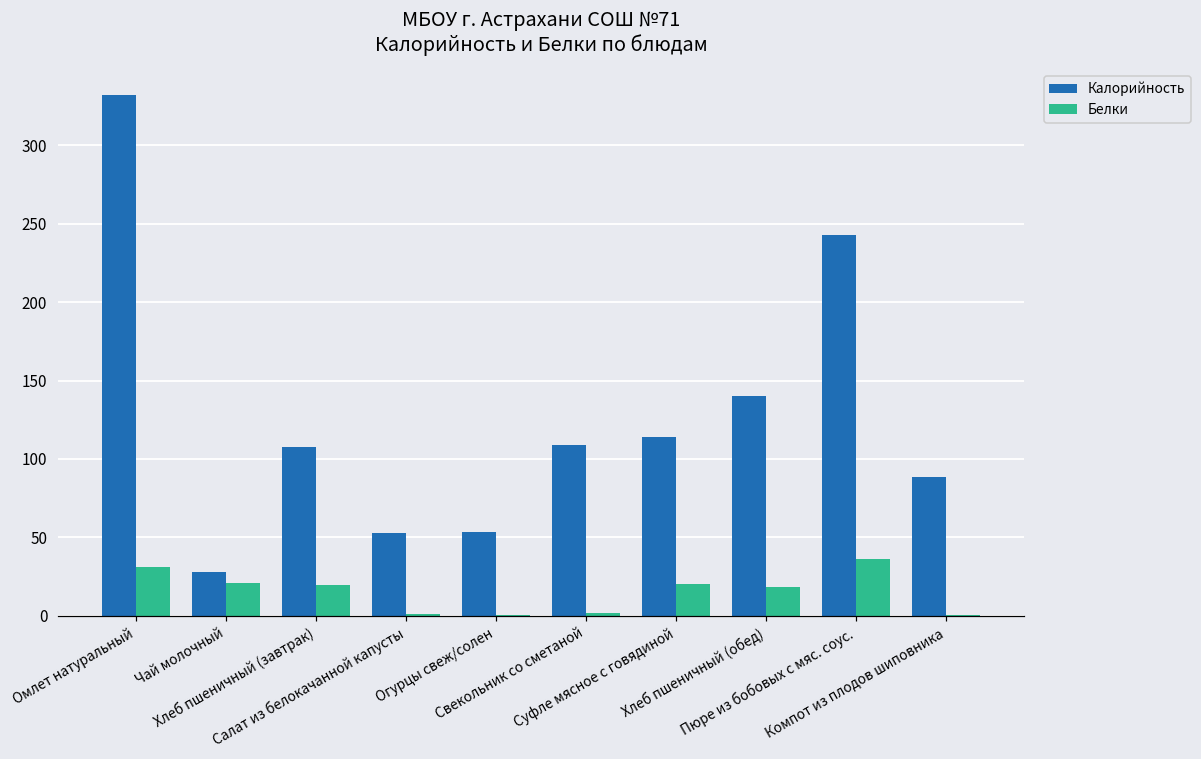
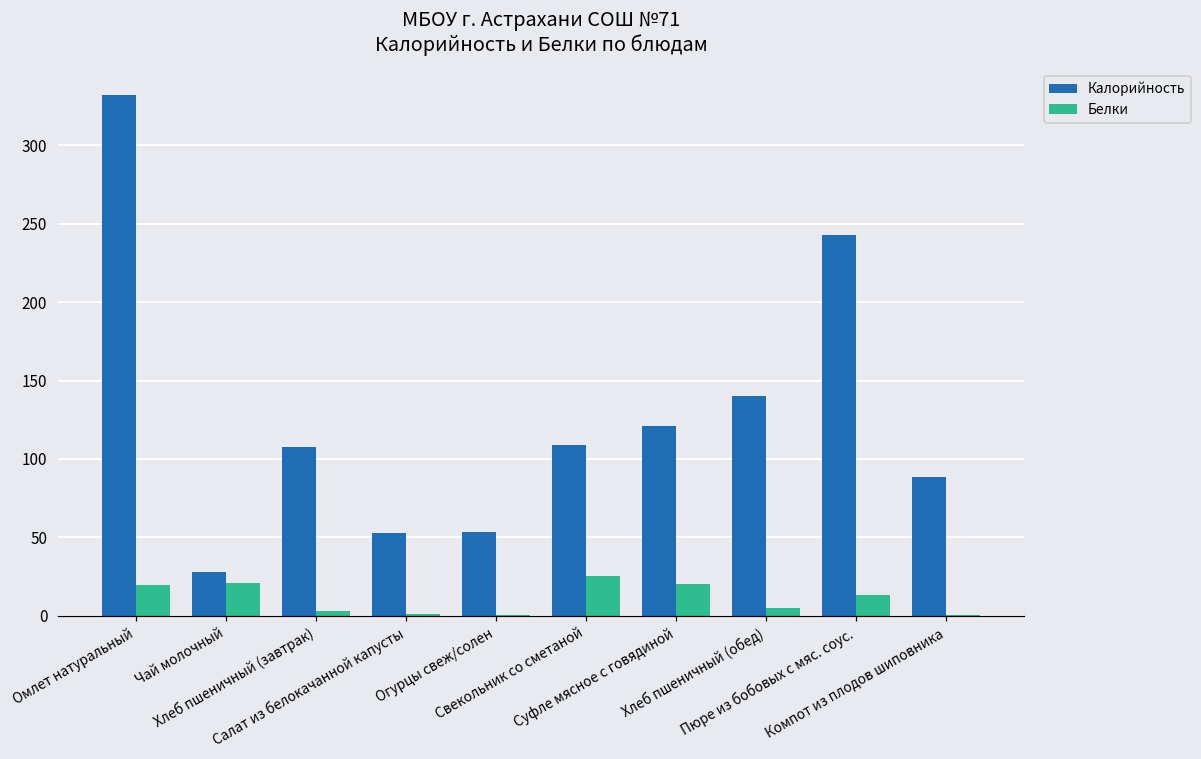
  {
    "Калорийность": {
      "Омлет натуральный": 332,
      "Чай молочный": 28,
      "Хлеб пшеничный (завтрак)": 107,
      "Салат из белокачанной капусты": 53,
      "Огурцы свеж/солен": 53,
      "Свекольник со сметаной": 109,
-     "Суфле мясное с говядиной": 114,
+     "Суфле мясное с говядиной": 121,
      "Хлеб пшеничный (обед)": 140,
      "Пюре из бобовых с мяс. соус.": 243,
      "Компот из плодов шиповника": 88
    },
    "Белки": {
-     "Омлет натуральный": 31,
+     "Омлет натуральный": 20,
      "Чай молочный": 21,
-     "Хлеб пшеничный (завтрак)": 20,
-     "Свекольник со сметаной": 1,
+     "Хлеб пшеничный (завтрак)": 3,
+     "Свекольник со сметаной": 25,
      "Суфле мясное с говядиной": 20,
-     "Хлеб пшеничный (обед)": 18,
-     "Пюре из бобовых с мяс. соус.": 36
+     "Хлеб пшеничный (обед)": 5,
+     "Пюре из бобовых с мяс. соус.": 13
    }
  }
